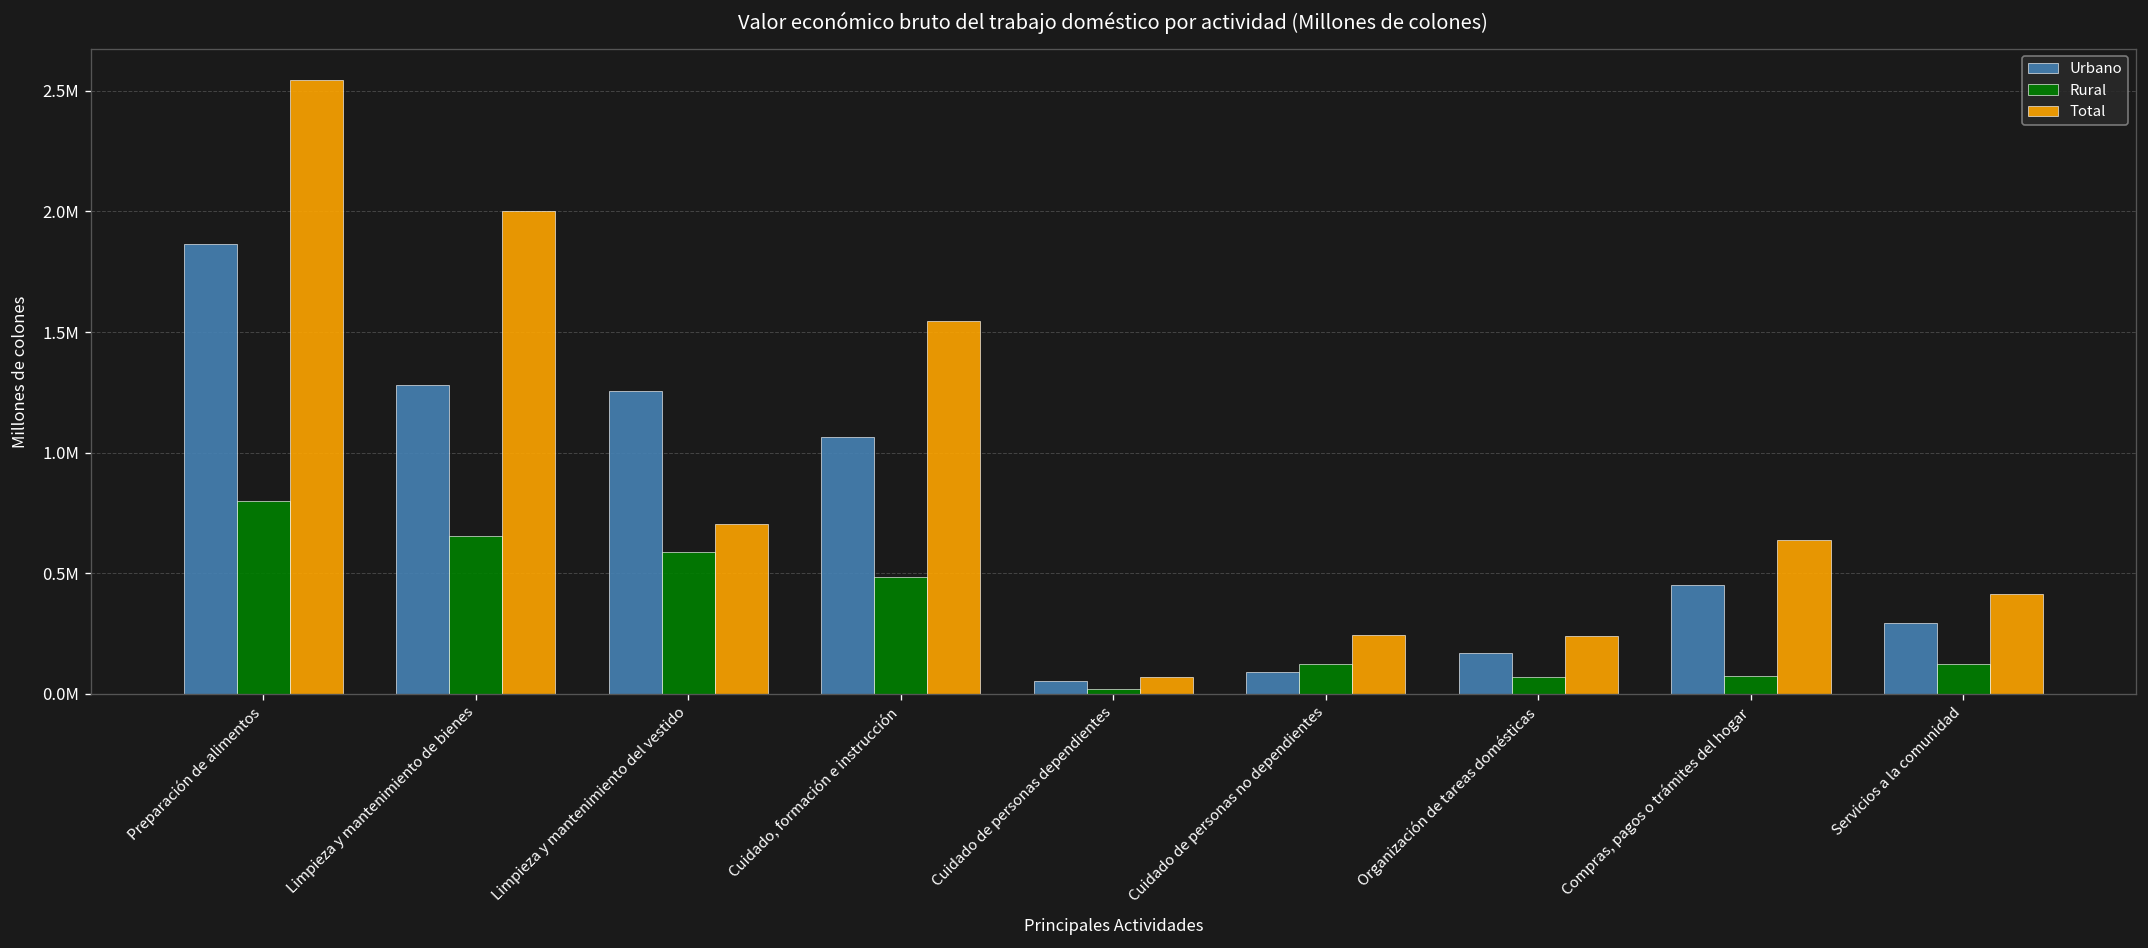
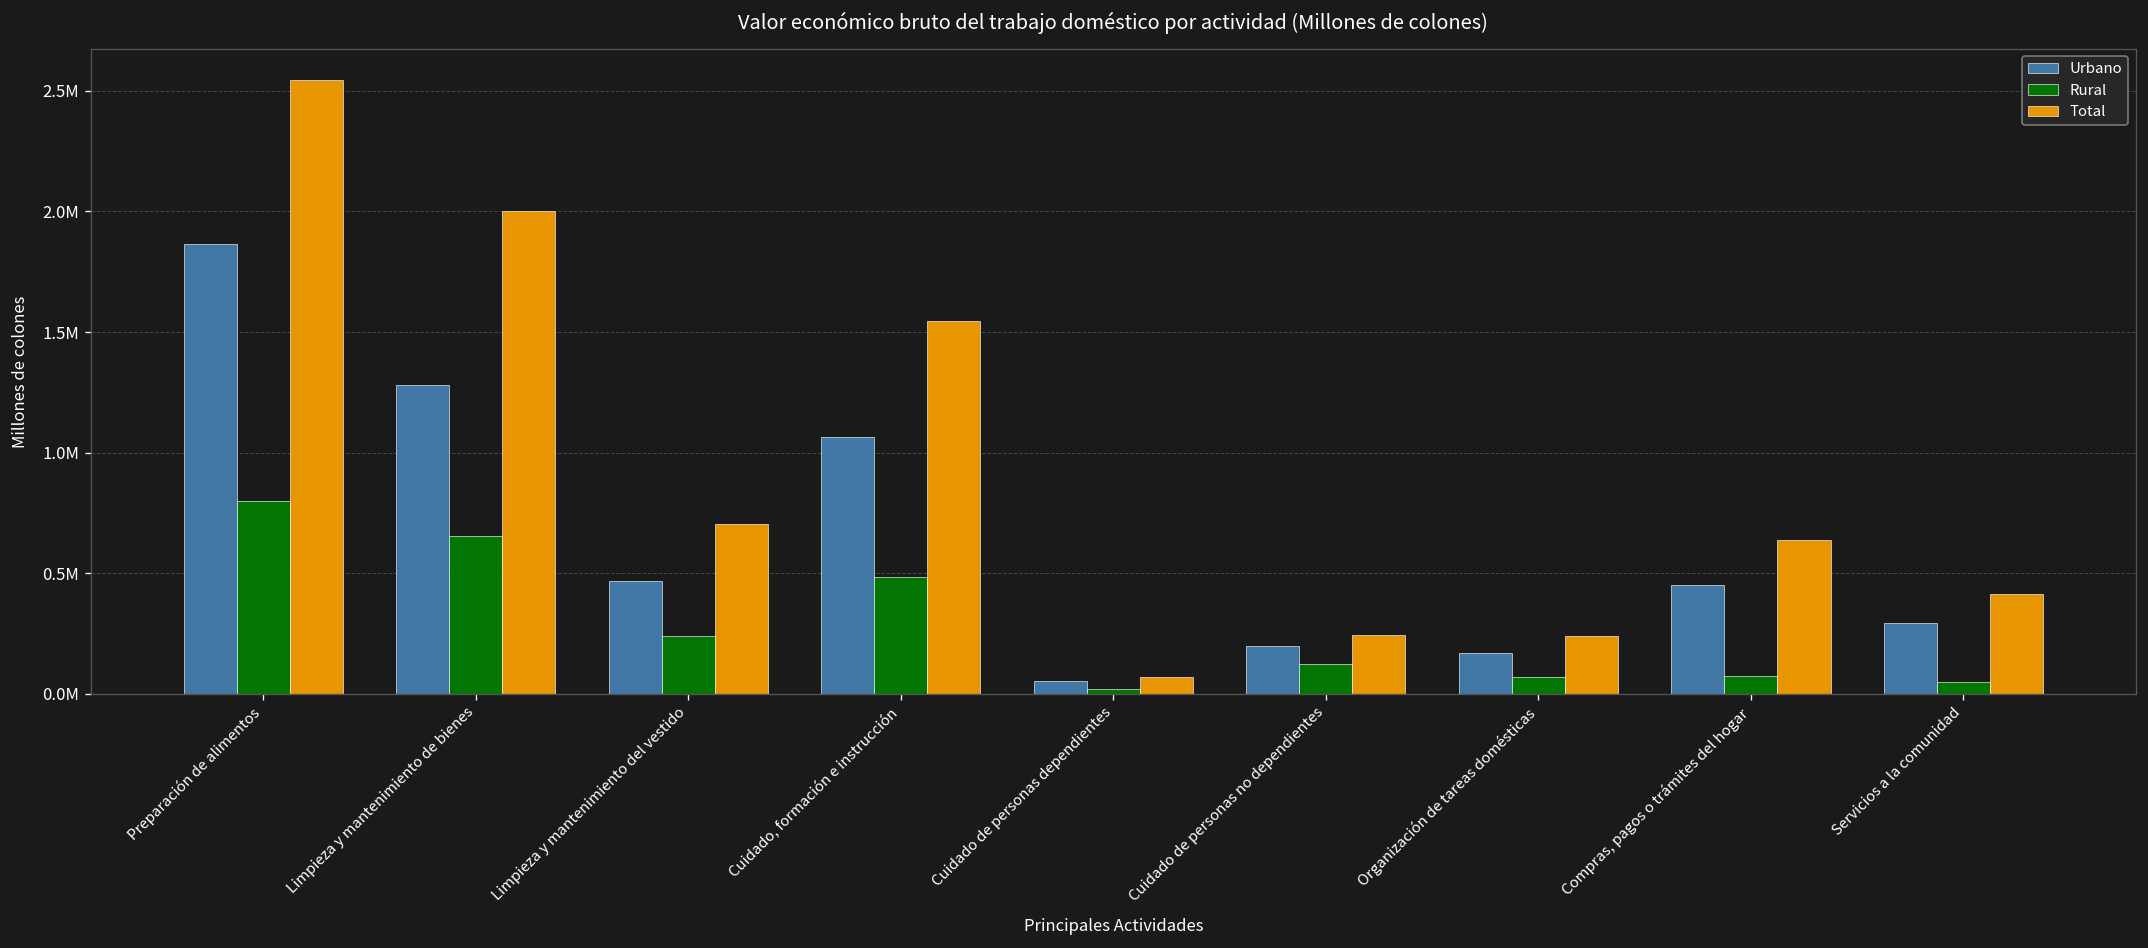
  {
    "Urbano": {
      "Preparación de alimentos": 1870000,
      "Limpieza y mantenimiento de bienes": 1280000,
-     "Limpieza y mantenimiento del vestido": 1250000,
+     "Limpieza y mantenimiento del vestido": 470000,
      "Cuidado, formación e instrucción": 1060000,
      "Cuidado de personas dependientes": 50000,
-     "Cuidado de personas no dependientes": 90000,
+     "Cuidado de personas no dependientes": 200000,
      "Organización de tareas domésticas": 170000,
      "Compras, pagos o trámites del hogar": 450000,
      "Servicios a la comunidad": 290000
    },
    "Rural": {
      "Preparación de alimentos": 800000,
      "Limpieza y mantenimiento de bienes": 650000,
-     "Limpieza y mantenimiento del vestido": 590000,
+     "Limpieza y mantenimiento del vestido": 240000,
      "Cuidado, formación e instrucción": 480000,
      "Cuidado de personas dependientes": 20000,
      "Cuidado de personas no dependientes": 120000,
      "Organización de tareas domésticas": 70000,
      "Compras, pagos o trámites del hogar": 80000,
-     "Servicios a la comunidad": 120000
+     "Servicios a la comunidad": 50000
    },
    "Total": {
      "Preparación de alimentos": 2550000,
      "Limpieza y mantenimiento de bienes": 2000000,
      "Limpieza y mantenimiento del vestido": 700000,
      "Cuidado, formación e instrucción": 1550000,
      "Cuidado de personas dependientes": 70000,
      "Cuidado de personas no dependientes": 250000,
      "Organización de tareas domésticas": 240000,
      "Compras, pagos o trámites del hogar": 640000,
      "Servicios a la comunidad": 410000
    }
  }
